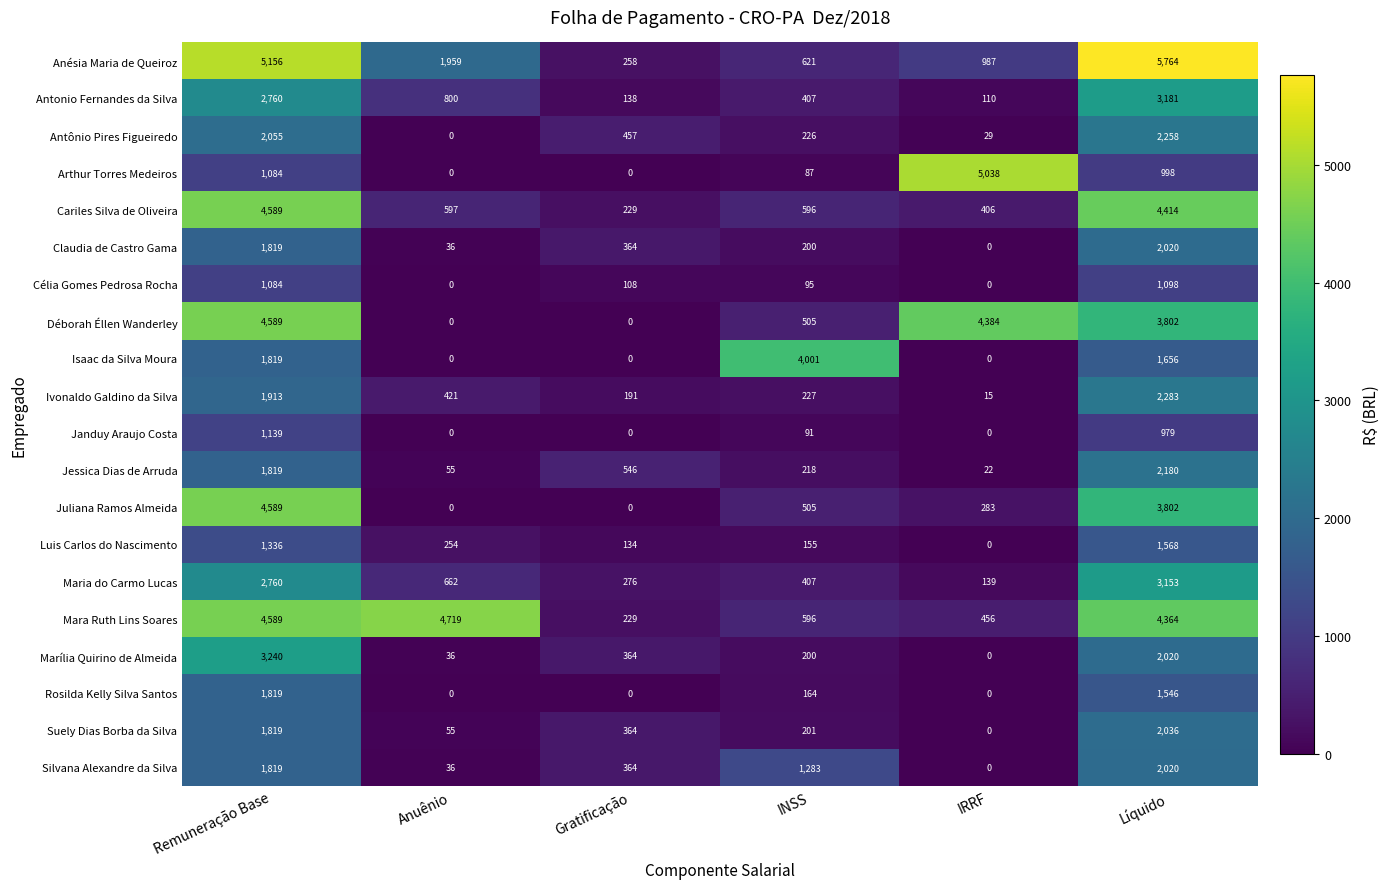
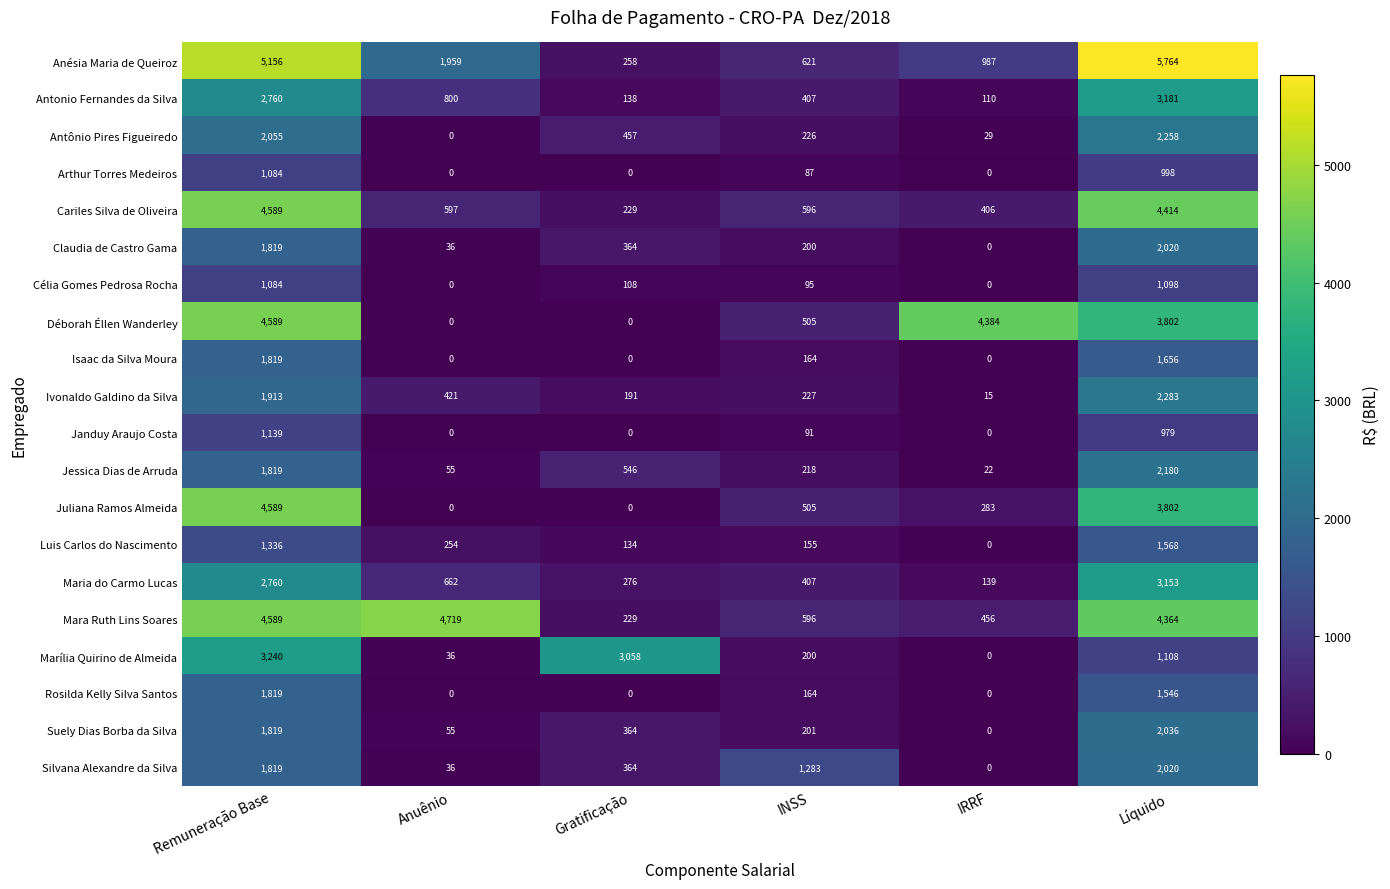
  {
    "Anésia Maria de Queiroz": {
      "Remuneração Base": "5,156",
      "Anuênio": "1,959",
      "Gratificação": "258",
      "INSS": "621",
      "IRRF": "987",
      "Líquido": "5,764"
    },
    "Antonio Fernandes da Silva": {
      "Remuneração Base": "2,760",
      "Anuênio": "800",
      "Gratificação": "138",
      "INSS": "407",
      "IRRF": "110",
      "Líquido": "3,181"
    },
    "Antônio Pires Figueiredo": {
      "Remuneração Base": "2,055",
      "Anuênio": "0",
      "Gratificação": "457",
      "INSS": "226",
      "IRRF": "29",
      "Líquido": "2,258"
    },
    "Arthur Torres Medeiros": {
      "Remuneração Base": "1,084",
      "Anuênio": "0",
      "Gratificação": "0",
      "INSS": "87",
-     "IRRF": "5,038",
+     "IRRF": "0",
      "Líquido": "998"
    },
    "Cariles Silva de Oliveira": {
      "Remuneração Base": "4,589",
      "Anuênio": "597",
      "Gratificação": "229",
      "INSS": "596",
      "IRRF": "406",
      "Líquido": "4,414"
    },
    "Claudia de Castro Gama": {
      "Remuneração Base": "1,819",
      "Anuênio": "36",
      "Gratificação": "364",
      "INSS": "200",
      "IRRF": "0",
      "Líquido": "2,020"
    },
    "Célia Gomes Pedrosa Rocha": {
      "Remuneração Base": "1,084",
      "Anuênio": "0",
      "Gratificação": "108",
      "INSS": "95",
      "IRRF": "0",
      "Líquido": "1,098"
    },
    "Déborah Éllen Wanderley": {
      "Remuneração Base": "4,589",
      "Anuênio": "0",
      "Gratificação": "0",
      "INSS": "505",
      "IRRF": "4,384",
      "Líquido": "3,802"
    },
    "Isaac da Silva Moura": {
      "Remuneração Base": "1,819",
      "Anuênio": "0",
      "Gratificação": "0",
-     "INSS": "4,001",
+     "INSS": "164",
      "IRRF": "0",
      "Líquido": "1,656"
    },
    "Ivonaldo Galdino da Silva": {
      "Remuneração Base": "1,913",
      "Anuênio": "421",
      "Gratificação": "191",
      "INSS": "227",
      "IRRF": "15",
      "Líquido": "2,283"
    },
    "Janduy Araujo Costa": {
      "Remuneração Base": "1,139",
      "Anuênio": "0",
      "Gratificação": "0",
      "INSS": "91",
      "IRRF": "0",
      "Líquido": "979"
    },
    "Jessica Dias de Arruda": {
      "Remuneração Base": "1,819",
      "Anuênio": "55",
      "Gratificação": "546",
      "INSS": "218",
      "IRRF": "22",
      "Líquido": "2,180"
    },
    "Juliana Ramos Almeida": {
      "Remuneração Base": "4,589",
      "Anuênio": "0",
      "Gratificação": "0",
      "INSS": "505",
      "IRRF": "283",
      "Líquido": "3,802"
    },
    "Luis Carlos do Nascimento": {
      "Remuneração Base": "1,336",
      "Anuênio": "254",
      "Gratificação": "134",
      "INSS": "155",
      "IRRF": "0",
      "Líquido": "1,568"
    },
    "Maria do Carmo Lucas": {
      "Remuneração Base": "2,760",
      "Anuênio": "662",
      "Gratificação": "276",
      "INSS": "407",
      "IRRF": "139",
      "Líquido": "3,153"
    },
    "Mara Ruth Lins Soares": {
      "Remuneração Base": "4,589",
      "Anuênio": "4,719",
      "Gratificação": "229",
      "INSS": "596",
      "IRRF": "456",
      "Líquido": "4,364"
    },
    "Marília Quirino de Almeida": {
      "Remuneração Base": "3,240",
      "Anuênio": "36",
-     "Gratificação": "364",
+     "Gratificação": "3,058",
      "INSS": "200",
      "IRRF": "0",
-     "Líquido": "2,020"
+     "Líquido": "1,108"
    },
    "Rosilda Kelly Silva Santos": {
      "Remuneração Base": "1,819",
      "Anuênio": "0",
      "Gratificação": "0",
      "INSS": "164",
      "IRRF": "0",
      "Líquido": "1,546"
    },
    "Suely Dias Borba da Silva": {
      "Remuneração Base": "1,819",
      "Anuênio": "55",
      "Gratificação": "364",
      "INSS": "201",
      "IRRF": "0",
      "Líquido": "2,036"
    },
    "Silvana Alexandre da Silva": {
      "Remuneração Base": "1,819",
      "Anuênio": "36",
      "Gratificação": "364",
      "INSS": "1,283",
      "IRRF": "0",
      "Líquido": "2,020"
    }
  }
